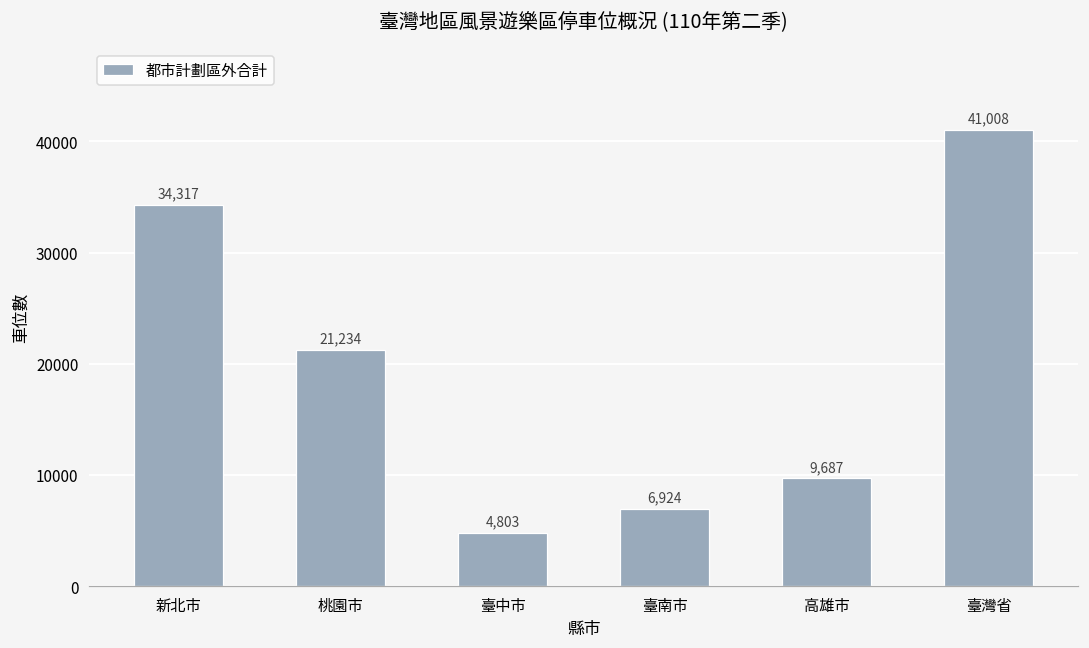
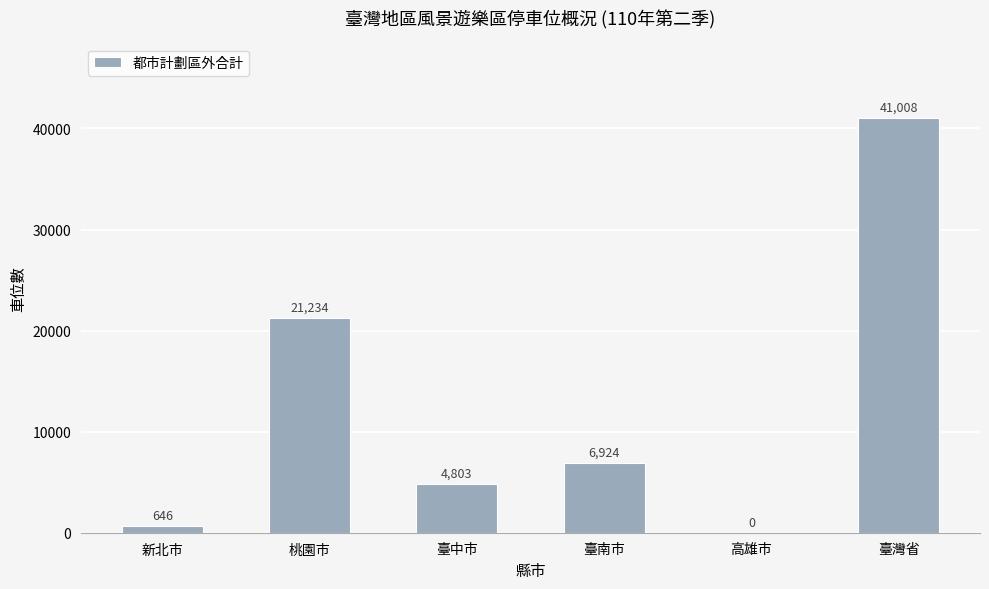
  {
-   "新北市": "34,317",
+   "新北市": "646",
    "桃園市": "21,234",
    "臺中市": "4,803",
    "臺南市": "6,924",
-   "高雄市": "9,687",
+   "高雄市": "0",
    "臺灣省": "41,008"
  }
